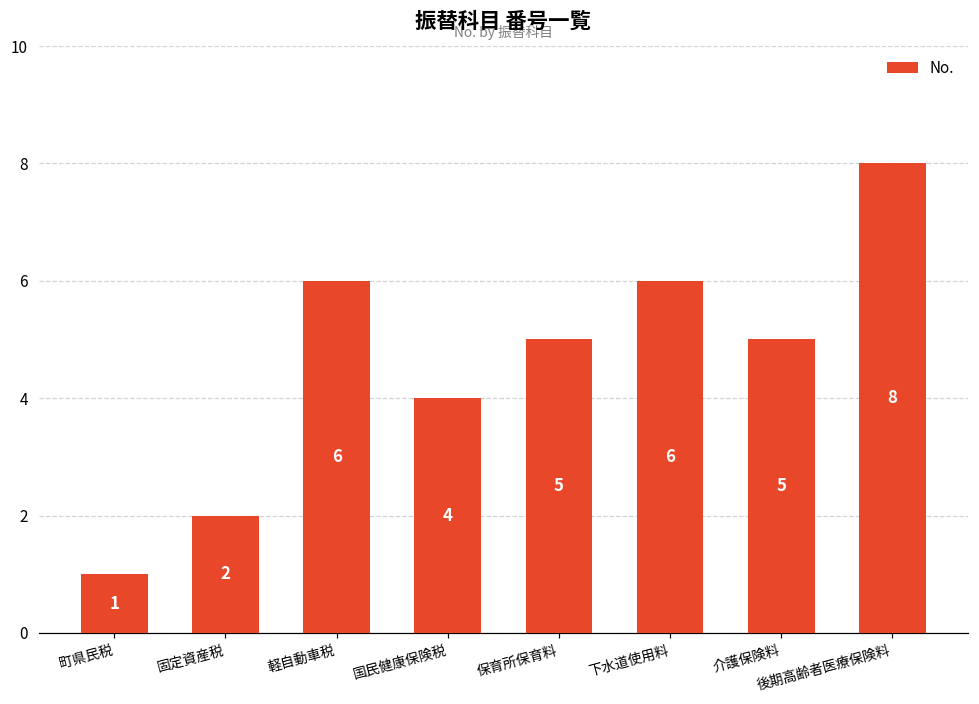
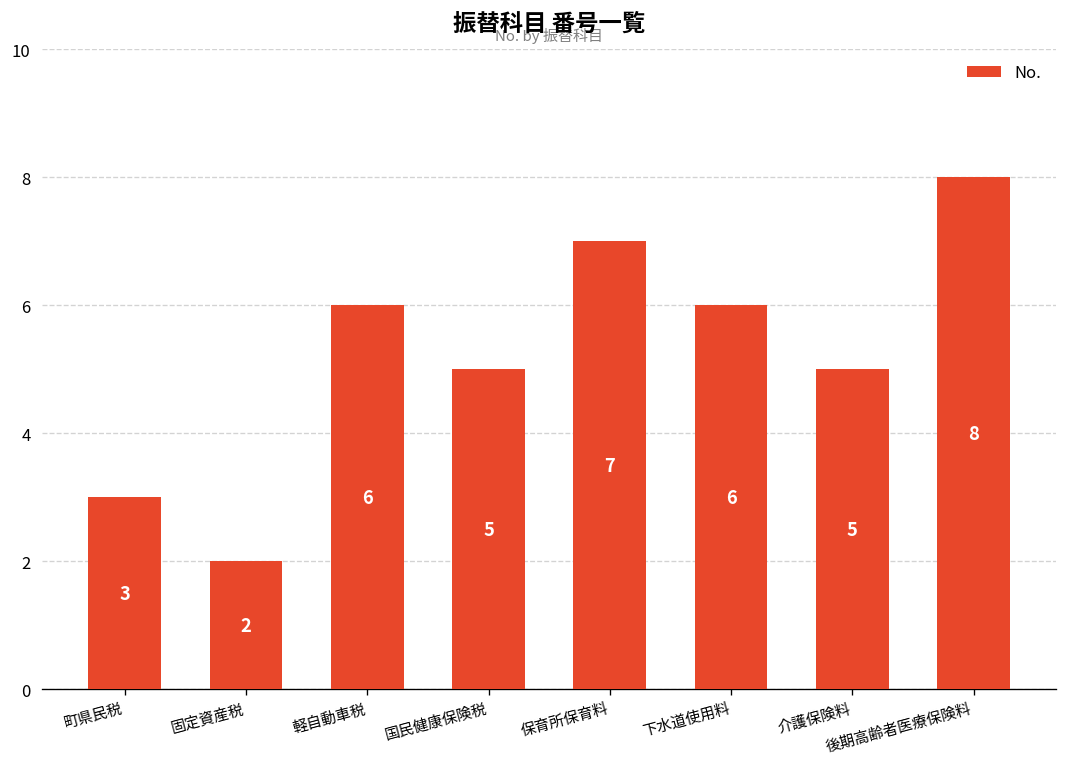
  {
-   "町県民税": 1,
+   "町県民税": 3,
    "固定資産税": 2,
    "軽自動車税": 6,
-   "国民健康保険税": 4,
-   "保育所保育料": 5,
+   "国民健康保険税": 5,
+   "保育所保育料": 7,
    "下水道使用料": 6,
    "介護保険料": 5,
    "後期高齢者医療保険料": 8
  }
